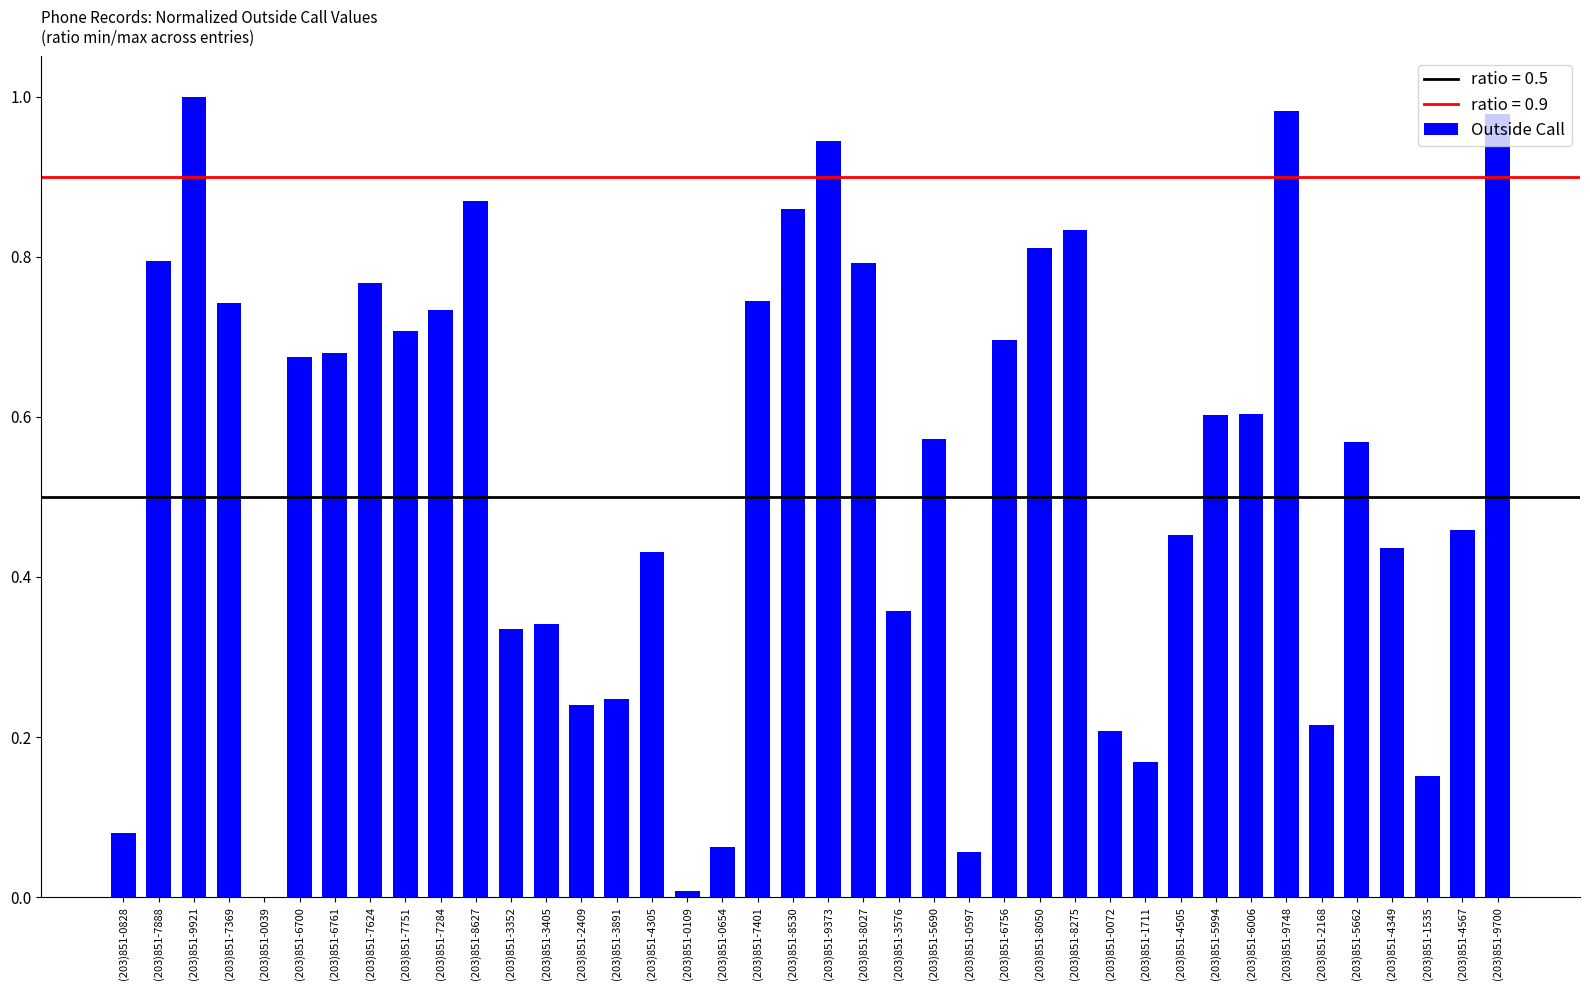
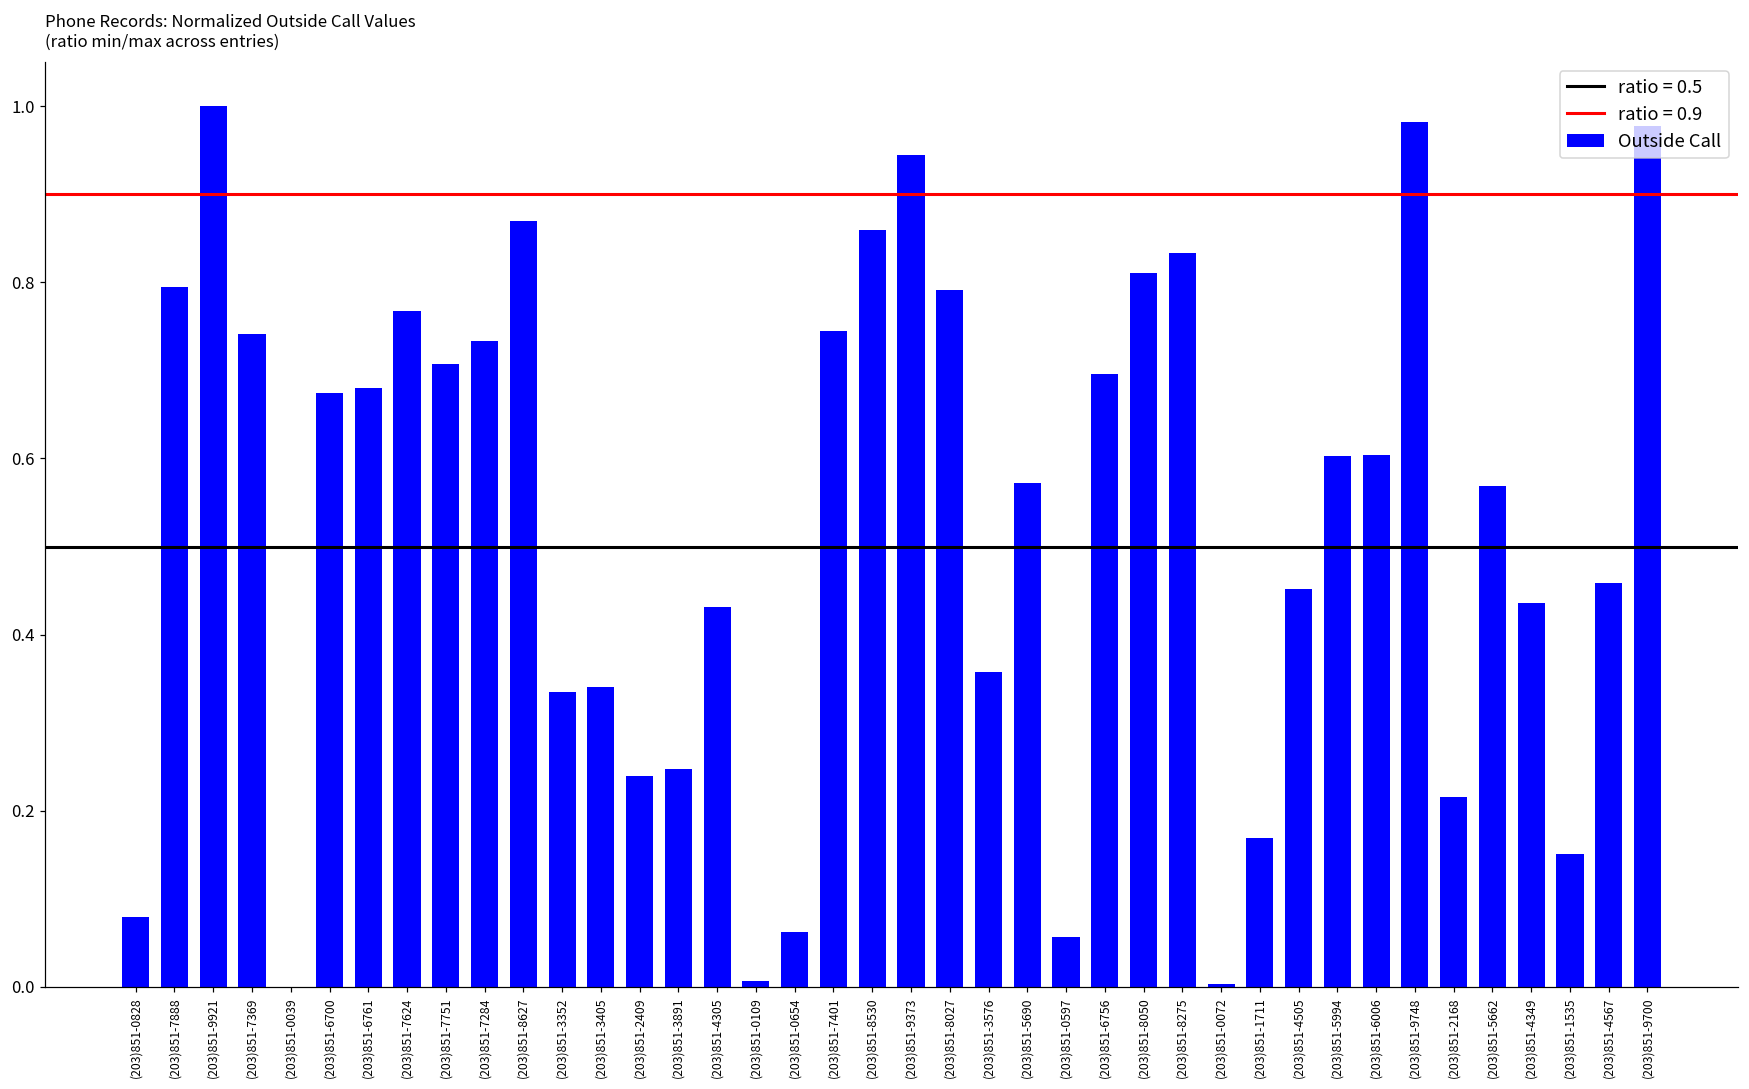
  {
    "(203)851-0828": 0.08,
    "(203)851-7888": 0.79,
    "(203)851-9921": 1.00,
    "(203)851-7369": 0.74,
    "(203)851-0039": 0.00,
    "(203)851-6700": 0.67,
    "(203)851-6761": 0.68,
    "(203)851-7624": 0.77,
    "(203)851-7751": 0.71,
    "(203)851-7284": 0.73,
    "(203)851-8627": 0.87,
    "(203)851-3352": 0.34,
    "(203)851-3405": 0.34,
    "(203)851-2409": 0.24,
    "(203)851-3891": 0.25,
    "(203)851-4305": 0.43,
    "(203)851-0109": 0.01,
    "(203)851-0654": 0.06,
    "(203)851-7401": 0.74,
    "(203)851-8530": 0.86,
    "(203)851-9373": 0.94,
    "(203)851-8027": 0.79,
    "(203)851-3576": 0.36,
    "(203)851-5690": 0.57,
    "(203)851-0597": 0.06,
    "(203)851-6756": 0.70,
    "(203)851-8050": 0.81,
    "(203)851-8275": 0.83,
-   "(203)851-0072": 0.21,
+   "(203)851-0072": 0.00,
    "(203)851-1711": 0.17,
    "(203)851-4505": 0.45,
    "(203)851-5994": 0.60,
    "(203)851-6006": 0.60,
    "(203)851-9748": 0.98,
    "(203)851-2168": 0.22,
    "(203)851-5662": 0.57,
    "(203)851-4349": 0.44,
    "(203)851-1535": 0.15,
    "(203)851-4567": 0.46
  }
